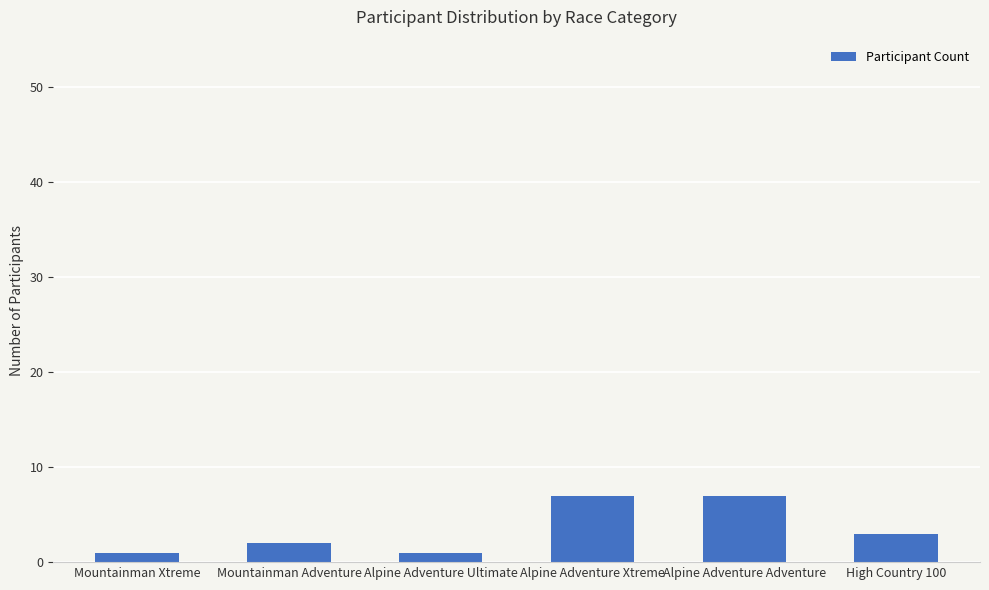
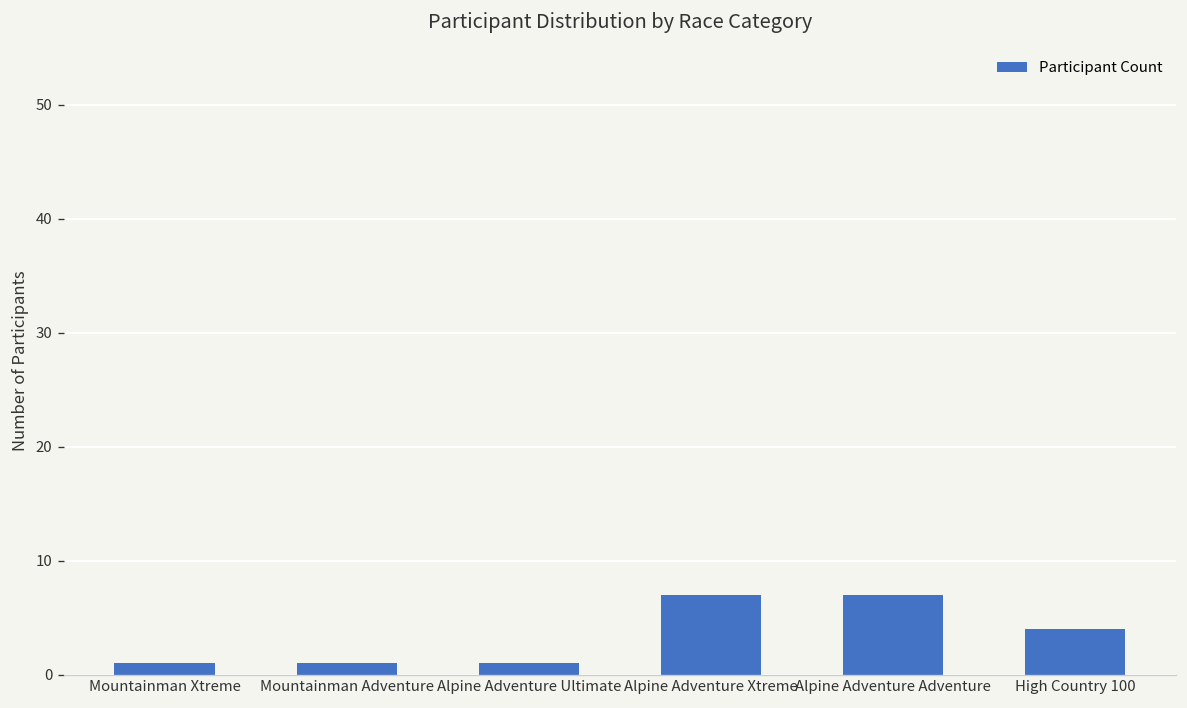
  {
    "Mountainman Xtreme": 1,
-   "Mountainman Adventure": 2,
+   "Mountainman Adventure": 1,
    "Alpine Adventure Ultimate": 1,
    "Alpine Adventure Xtreme": 7,
    "Alpine Adventure Adventure": 7,
-   "High Country 100": 3
+   "High Country 100": 4
  }
